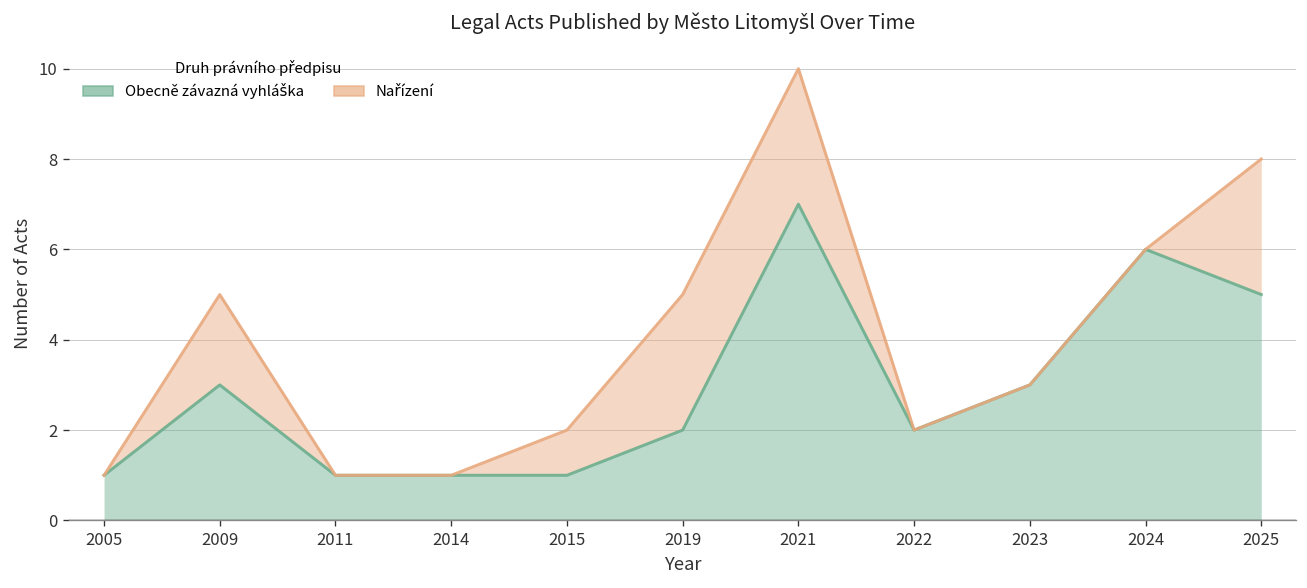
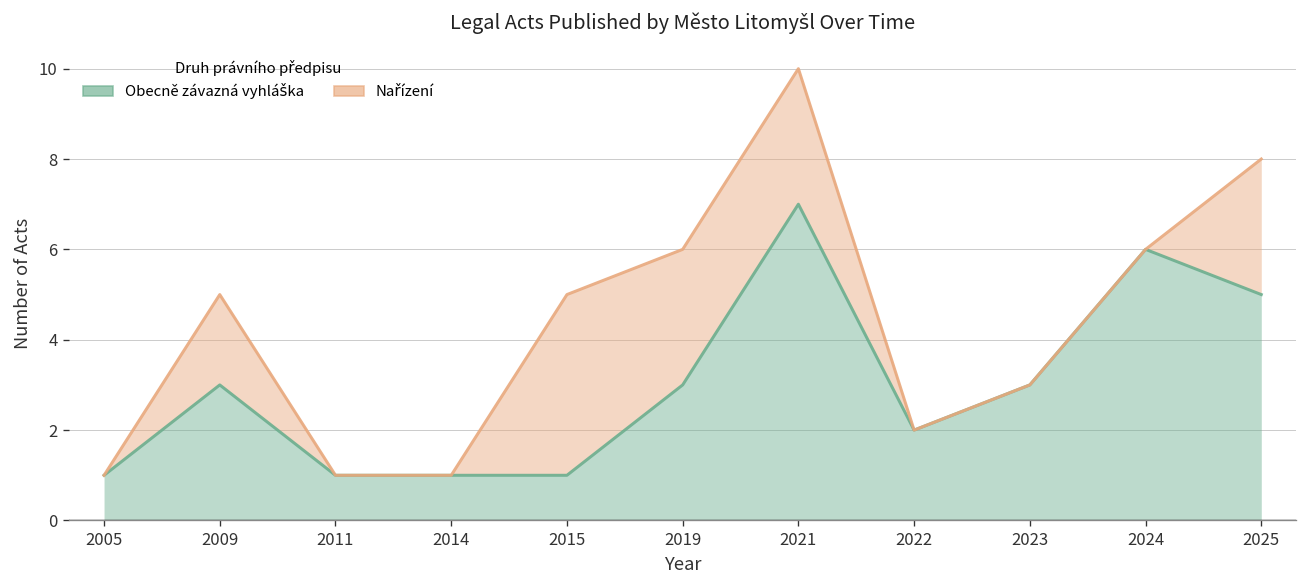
  {
    "Obecně závazná vyhláška": {
      "2009": 3,
      "2015": 1,
-     "2019": 2,
+     "2019": 3,
      "2021": 7,
      "2025": 5
    },
    "Nařízení": {
      "2009": 2,
-     "2015": 1,
+     "2015": 4,
      "2019": 3,
      "2021": 3,
      "2025": 3
    }
  }
